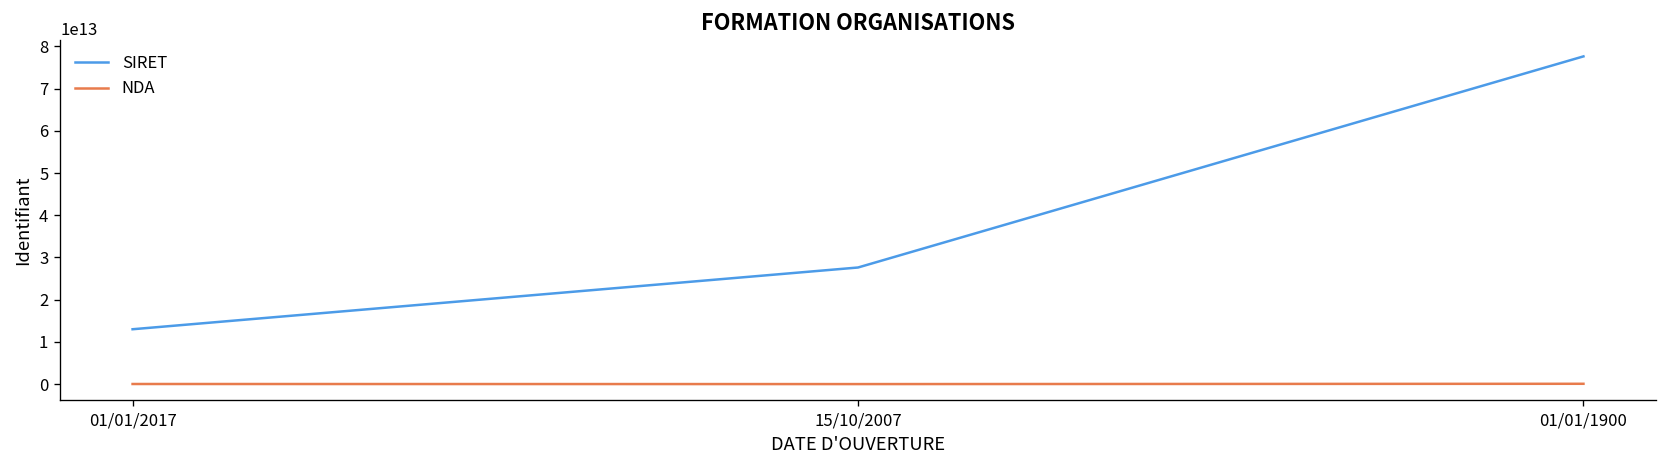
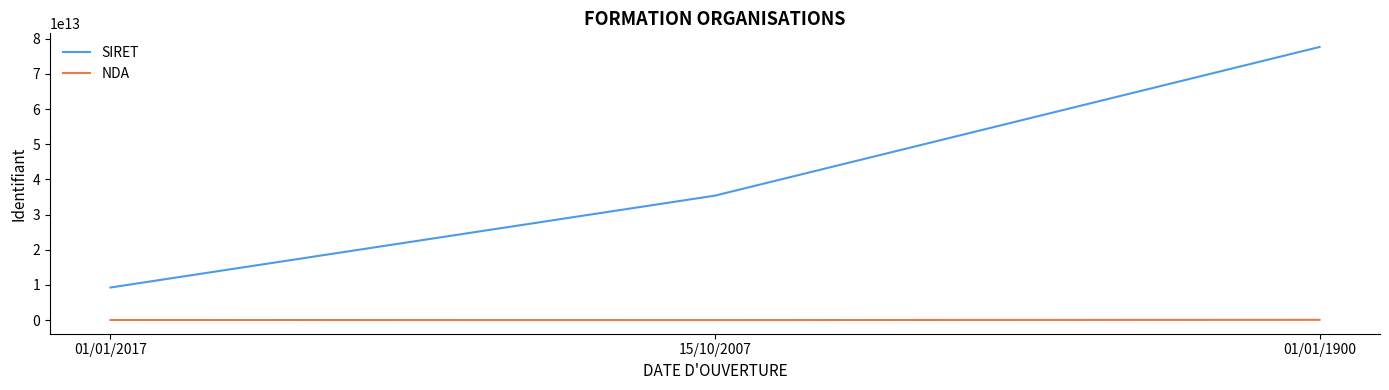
  {
    "SIRET": {
-     "01/01/2017": 13000000000000,
-     "15/10/2007": 28000000000000,
+     "01/01/2017": 9000000000000,
+     "15/10/2007": 35000000000000,
      "01/01/1900": 78000000000000
    },
    "NDA": {
      "01/01/2017": 0,
      "15/10/2007": 0,
      "01/01/1900": 0
    }
  }
